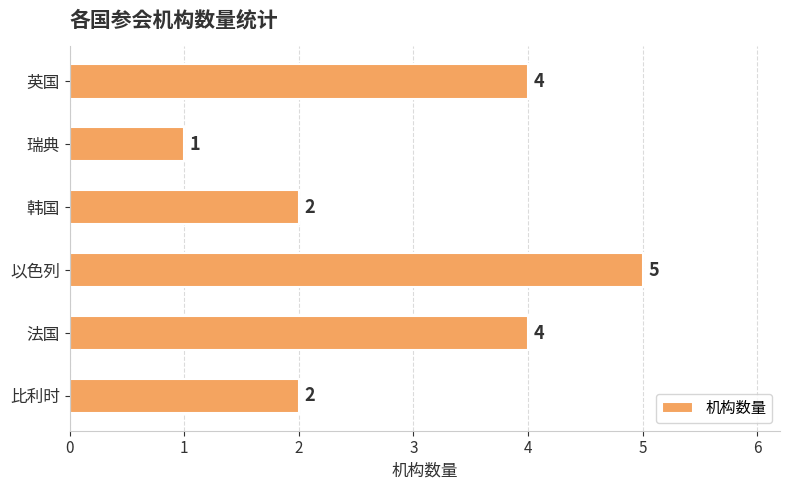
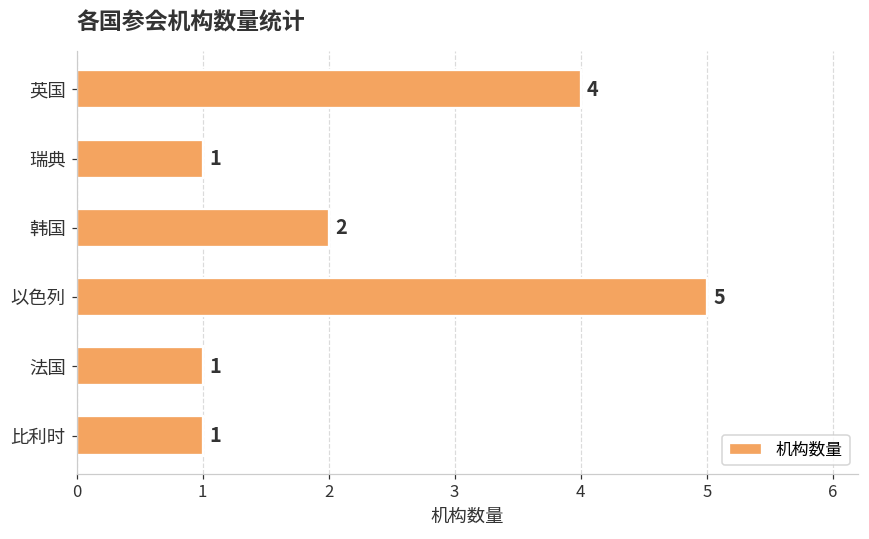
  {
    "英国": 4,
    "瑞典": 1,
    "韩国": 2,
    "以色列": 5,
-   "法国": 4,
-   "比利时": 2
+   "法国": 1,
+   "比利时": 1
  }
